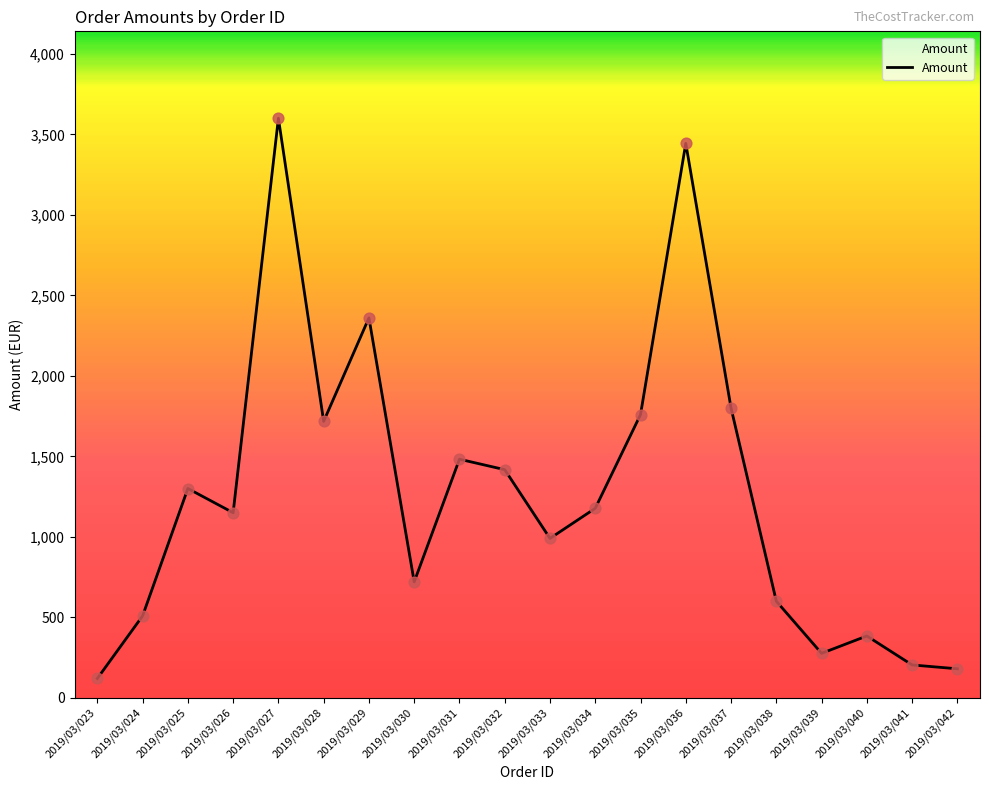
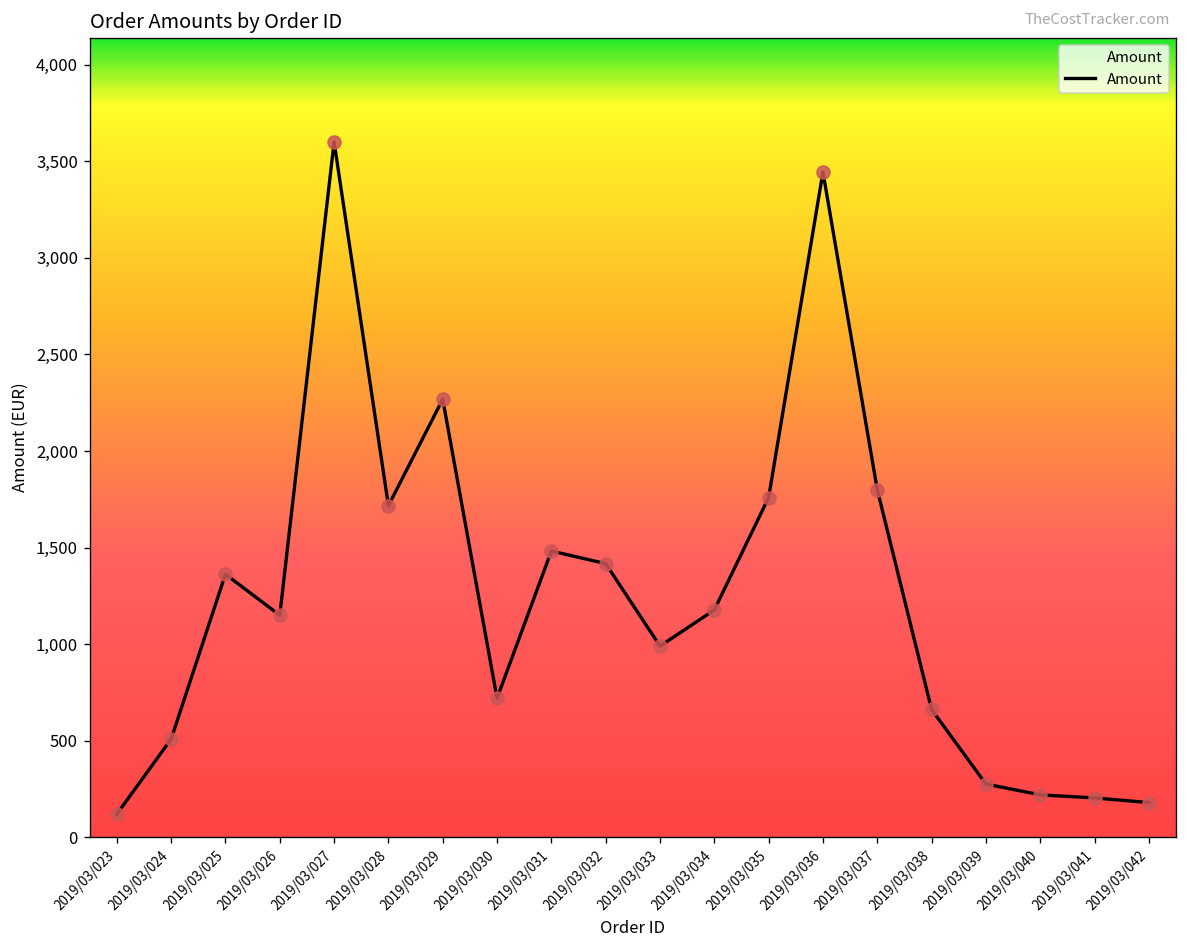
  {
    "2019/03/023": "120",
    "2019/03/024": "510",
-   "2019/03/025": "1,300",
+   "2019/03/025": "1,360",
    "2019/03/026": "1,150",
    "2019/03/027": "3,600",
    "2019/03/028": "1,720",
-   "2019/03/029": "2,360",
+   "2019/03/029": "2,270",
    "2019/03/030": "720",
    "2019/03/031": "1,480",
    "2019/03/032": "1,420",
    "2019/03/033": "990",
    "2019/03/034": "1,180",
    "2019/03/035": "1,760",
    "2019/03/036": "3,440",
    "2019/03/037": "1,800",
-   "2019/03/038": "600",
+   "2019/03/038": "660",
    "2019/03/039": "280",
-   "2019/03/040": "380",
+   "2019/03/040": "220",
    "2019/03/041": "200",
    "2019/03/042": "180"
  }
